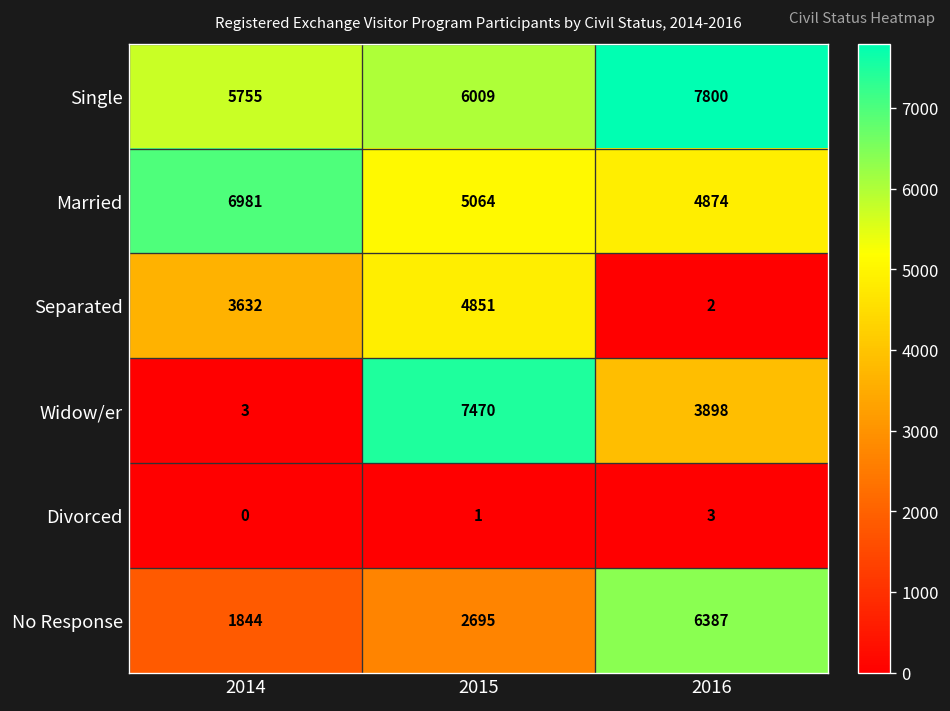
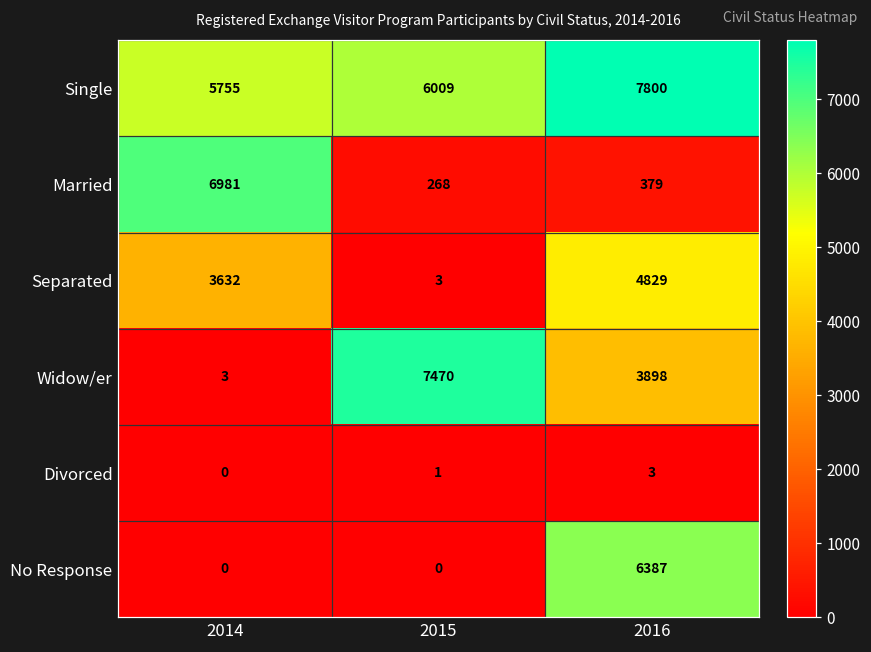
  {
    "Single": {
      "2014": 5755,
      "2015": 6009,
      "2016": 7800
    },
    "Married": {
      "2014": 6981,
-     "2015": 5064,
-     "2016": 4874
+     "2015": 268,
+     "2016": 379
    },
    "Separated": {
      "2014": 3632,
-     "2015": 4851,
-     "2016": 2
+     "2015": 3,
+     "2016": 4829
    },
    "Widow/er": {
      "2014": 3,
      "2015": 7470,
      "2016": 3898
    },
    "Divorced": {
      "2014": 0,
      "2015": 1,
      "2016": 3
    },
    "No Response": {
-     "2014": 1844,
-     "2015": 2695,
+     "2014": 0,
+     "2015": 0,
      "2016": 6387
    }
  }
